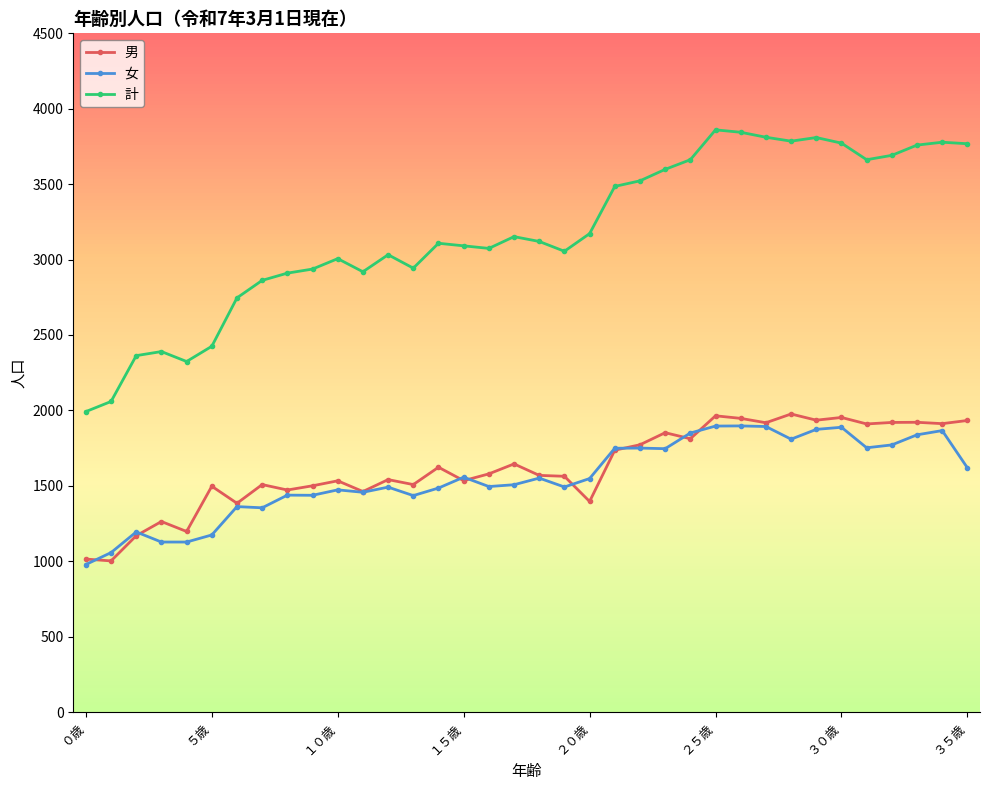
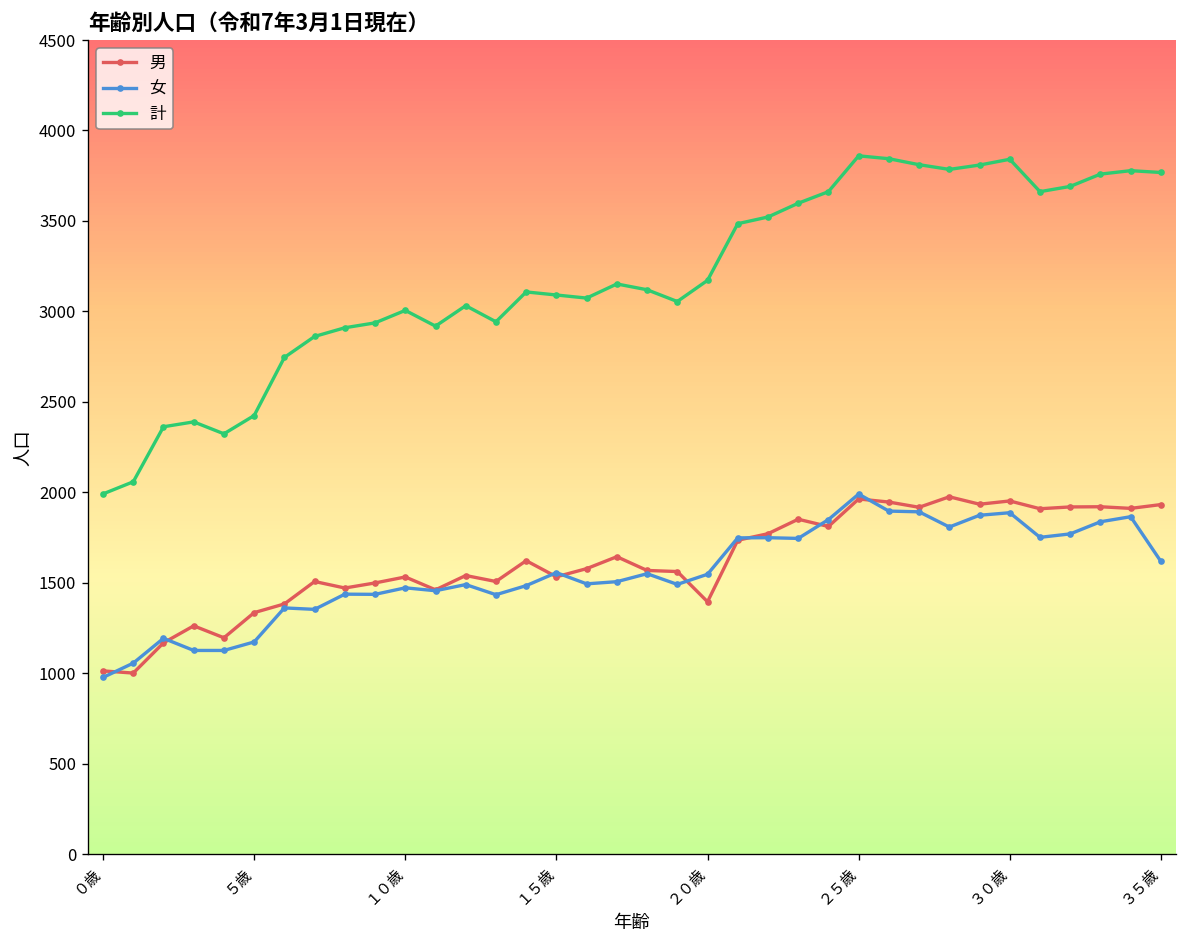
  {
    "男": {
      "０歳": 1010,
-     "５歳": 1500,
+     "５歳": 1340,
      "１０歳": 1530,
      "１５歳": 1530,
      "２０歳": 1400,
      "２５歳": 1960,
      "３０歳": 1950,
      "３５歳": 1930
    },
    "女": {
      "０歳": 980,
      "５歳": 1170,
      "１０歳": 1470,
      "１５歳": 1560,
      "２０歳": 1550,
-     "２５歳": 1900,
+     "２５歳": 1990,
      "３０歳": 1890,
      "３５歳": 1620
    },
    "計": {
      "０歳": 1990,
      "５歳": 2430,
      "１０歳": 3010,
      "１５歳": 3090,
      "２０歳": 3170,
      "２５歳": 3860,
-     "３０歳": 3770,
+     "３０歳": 3840,
      "３５歳": 3770
    }
  }
